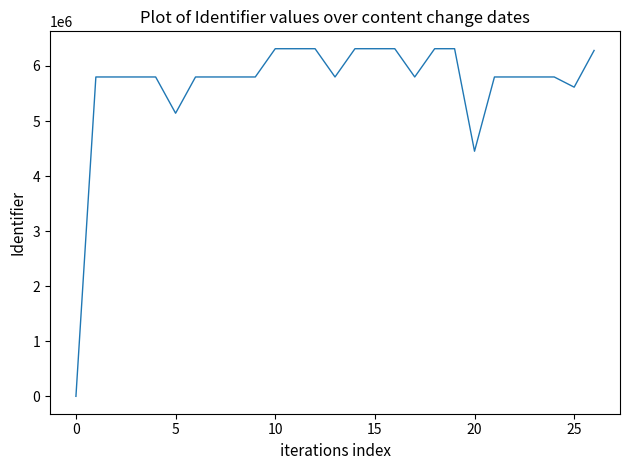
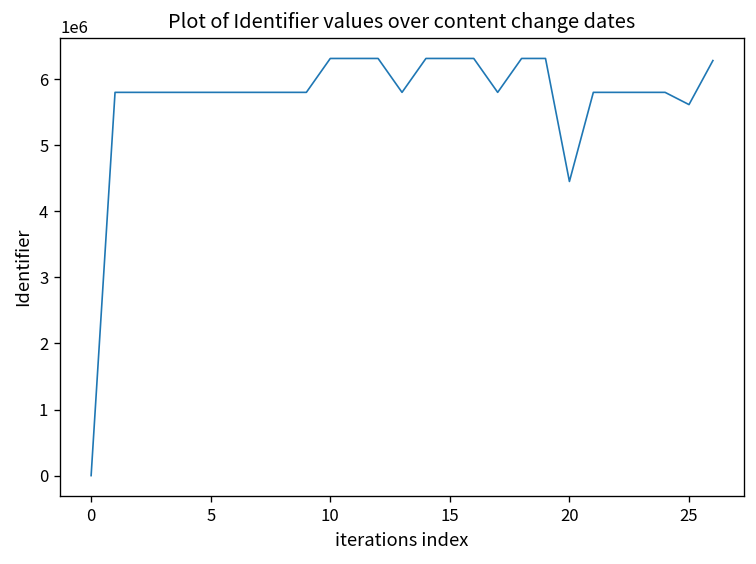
  {
    "0": 0,
-   "5": 5100000,
+   "5": 5800000,
    "10": 6300000,
    "15": 6300000,
    "20": 4500000,
    "25": 5600000
  }
